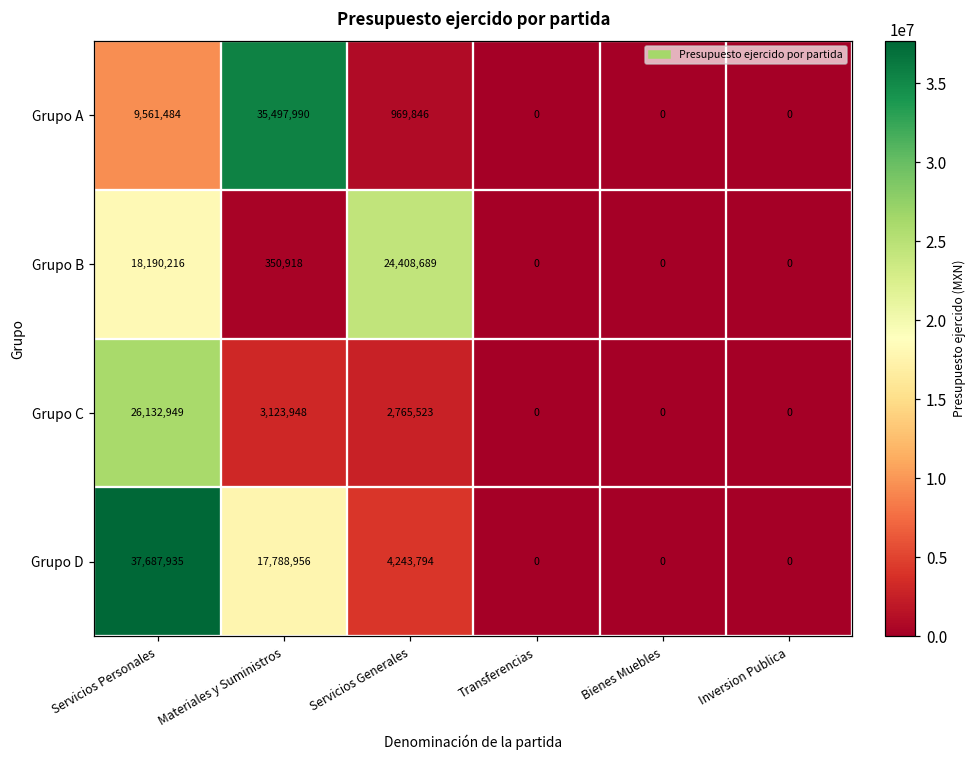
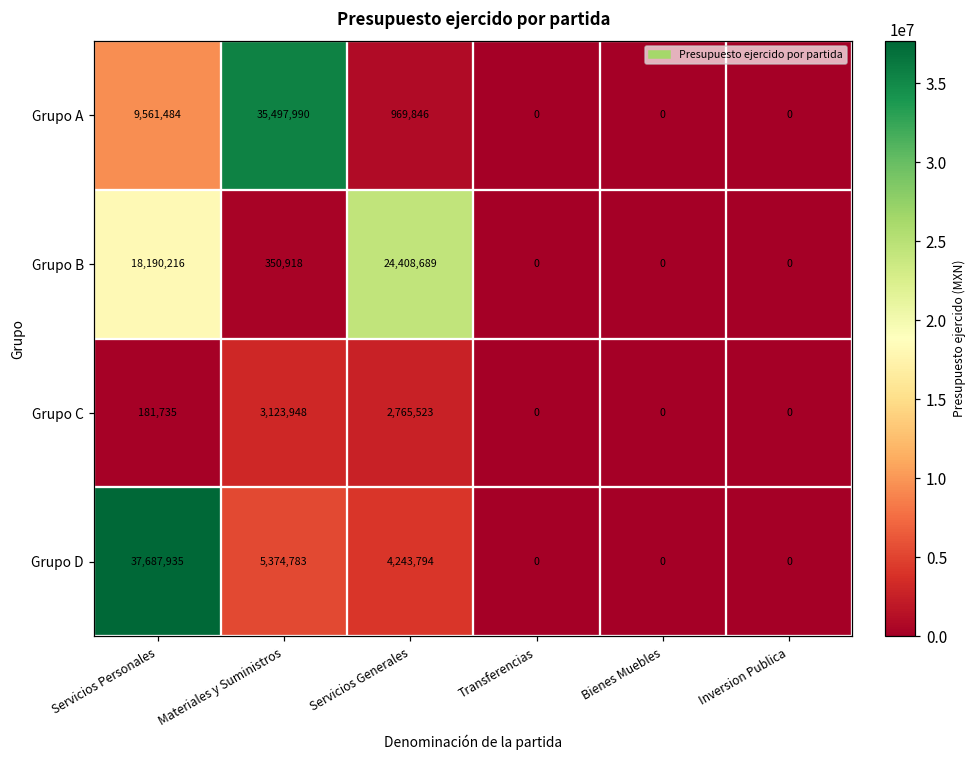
  {
    "Grupo A": {
      "Servicios Personales": "9,561,484",
      "Materiales y Suministros": "35,497,990",
      "Servicios Generales": "969,846",
      "Transferencias": "0",
      "Bienes Muebles": "0",
      "Inversion Publica": "0"
    },
    "Grupo B": {
      "Servicios Personales": "18,190,216",
      "Materiales y Suministros": "350,918",
      "Servicios Generales": "24,408,689",
      "Transferencias": "0",
      "Bienes Muebles": "0",
      "Inversion Publica": "0"
    },
    "Grupo C": {
-     "Servicios Personales": "26,132,949",
+     "Servicios Personales": "181,735",
      "Materiales y Suministros": "3,123,948",
      "Servicios Generales": "2,765,523",
      "Transferencias": "0",
      "Bienes Muebles": "0",
      "Inversion Publica": "0"
    },
    "Grupo D": {
      "Servicios Personales": "37,687,935",
-     "Materiales y Suministros": "17,788,956",
+     "Materiales y Suministros": "5,374,783",
      "Servicios Generales": "4,243,794",
      "Transferencias": "0",
      "Bienes Muebles": "0",
      "Inversion Publica": "0"
    }
  }
